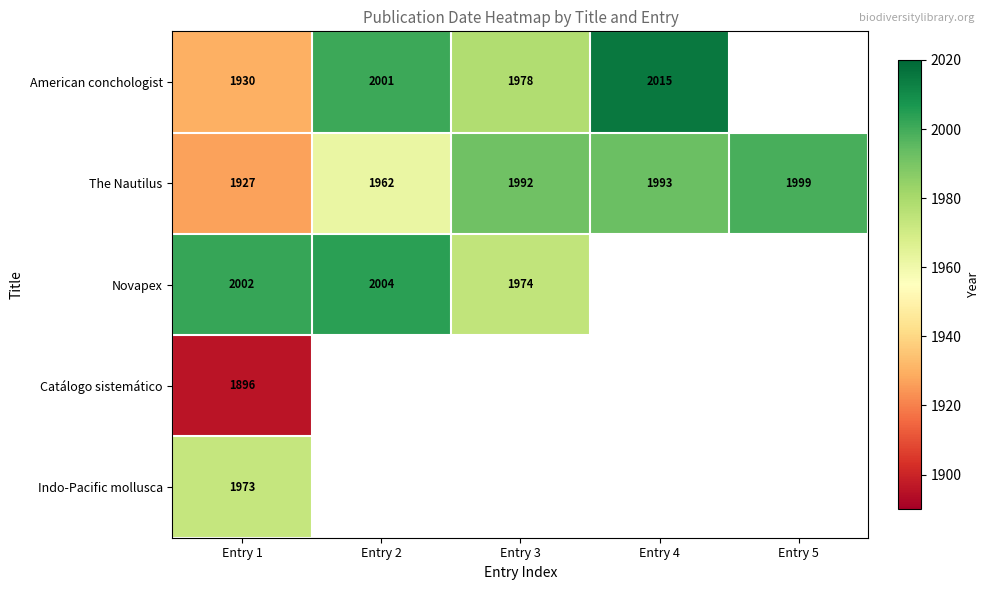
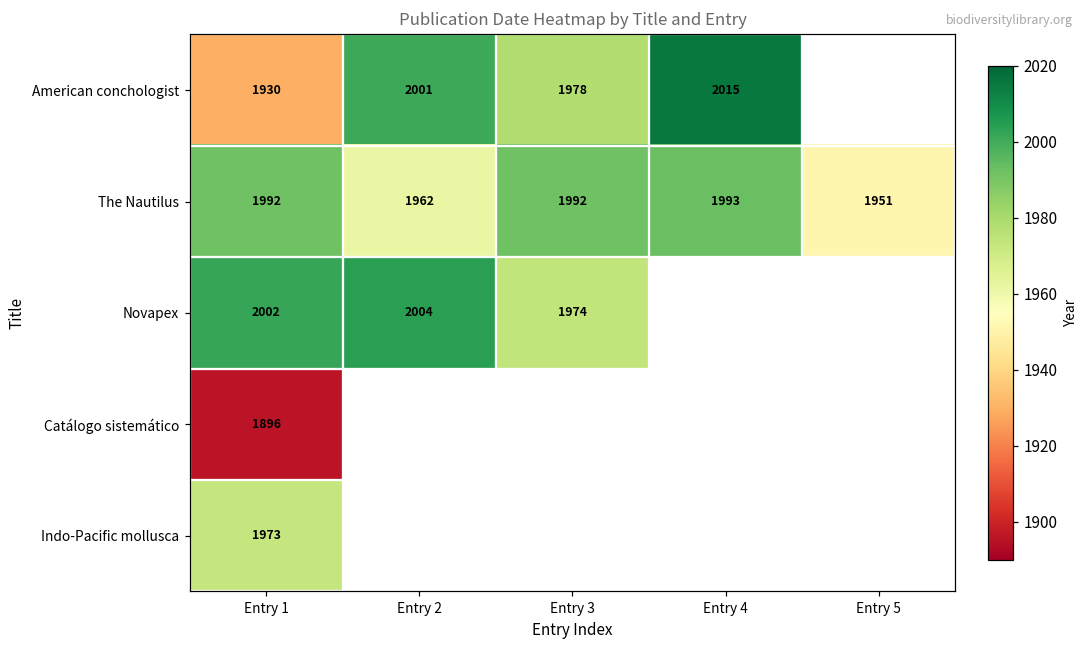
  {
    "American conchologist": {
      "Entry 1": 1930,
      "Entry 2": 2001,
      "Entry 3": 1978,
      "Entry 4": 2015
    },
    "The Nautilus": {
-     "Entry 1": 1927,
+     "Entry 1": 1992,
      "Entry 2": 1962,
      "Entry 3": 1992,
      "Entry 4": 1993,
-     "Entry 5": 1999
+     "Entry 5": 1951
    },
    "Novapex": {
      "Entry 1": 2002,
      "Entry 2": 2004,
      "Entry 3": 1974
    },
    "Catálogo sistemático": {
      "Entry 1": 1896
    },
    "Indo-Pacific mollusca": {
      "Entry 1": 1973
    }
  }
